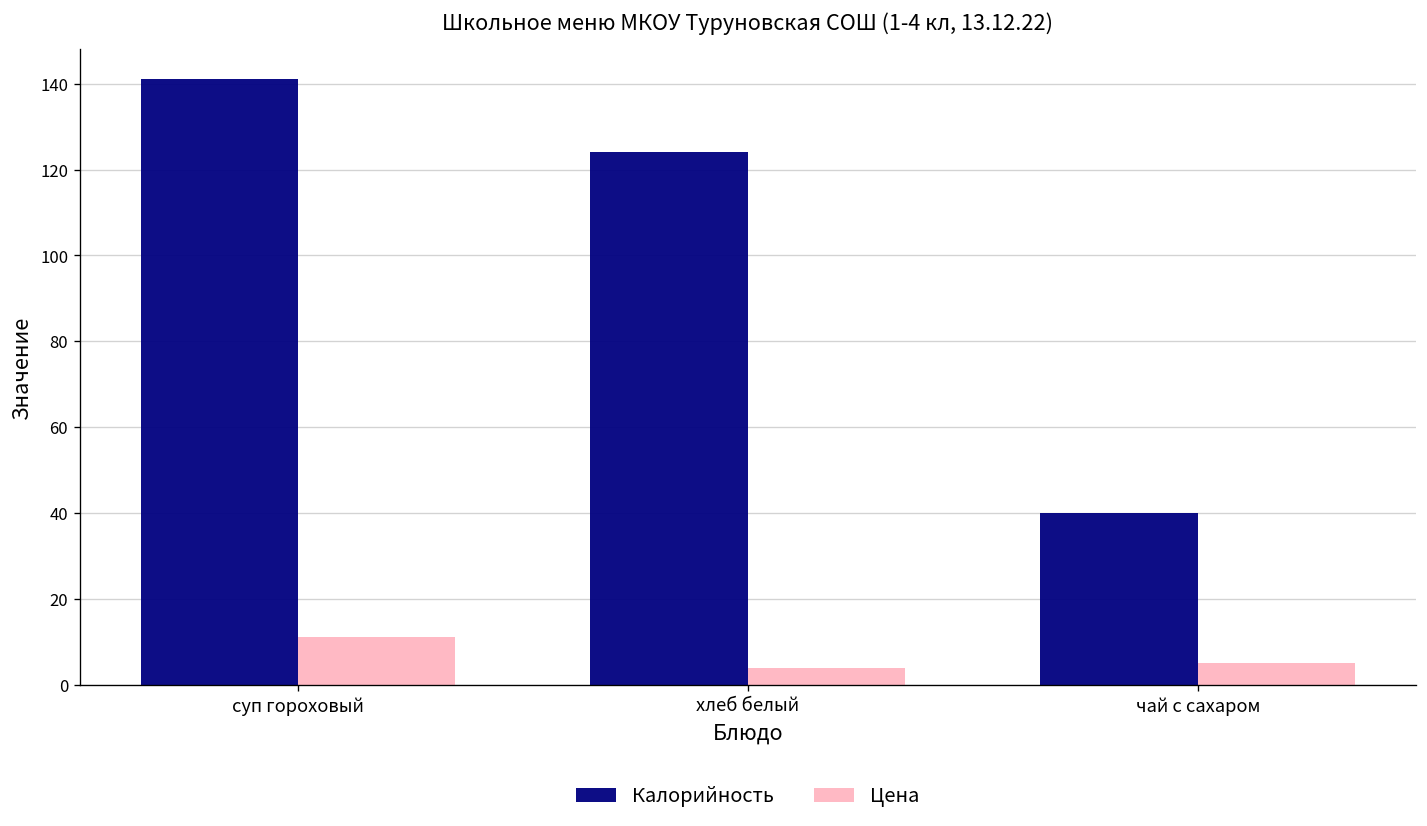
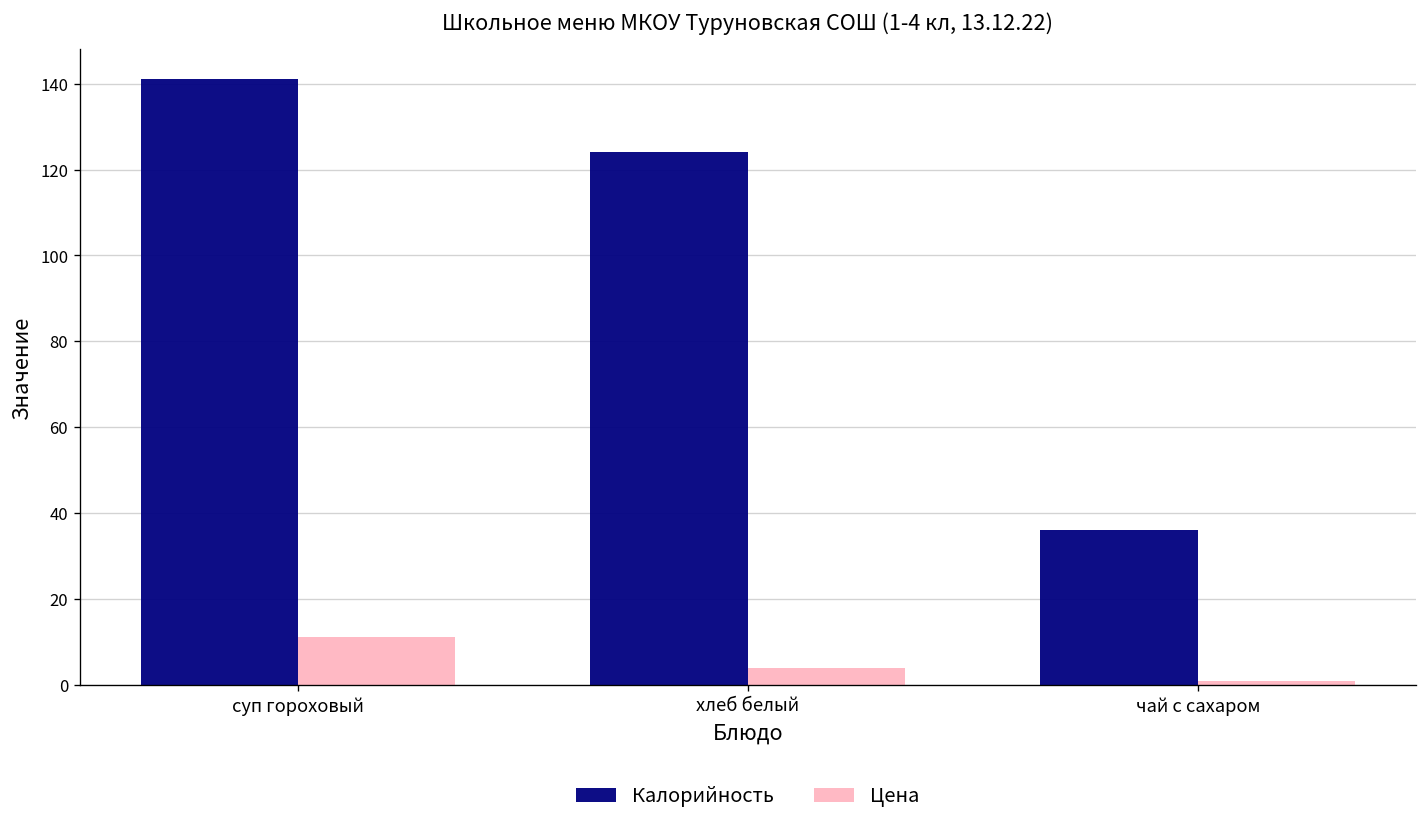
  {
    "Калорийность": {
      "суп гороховый": 141,
      "хлеб белый": 124,
-     "чай с сахаром": 40
+     "чай с сахаром": 36
    },
    "Цена": {
      "суп гороховый": 11,
      "хлеб белый": 4,
-     "чай с сахаром": 5
+     "чай с сахаром": 1
    }
  }
